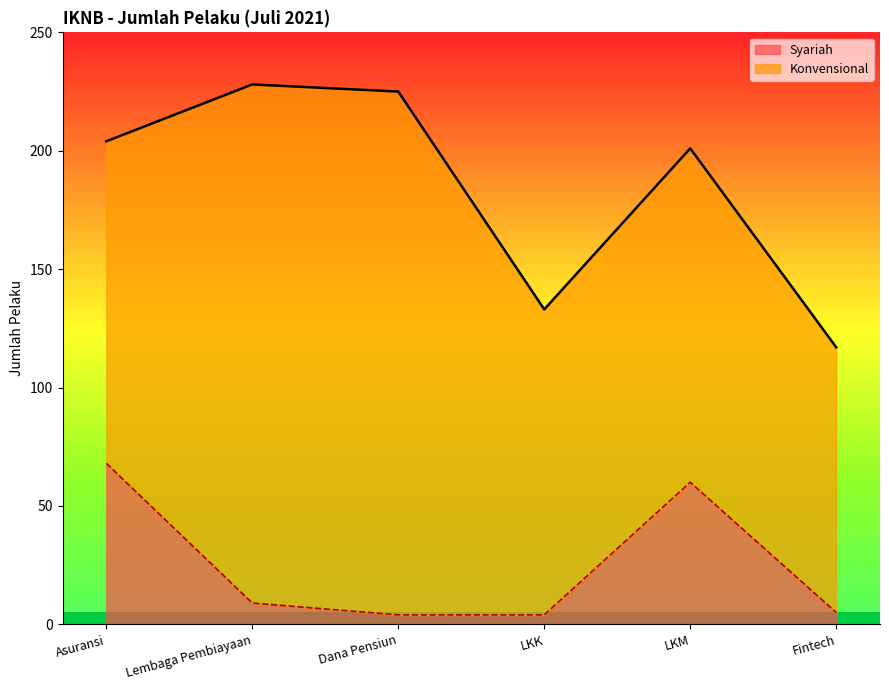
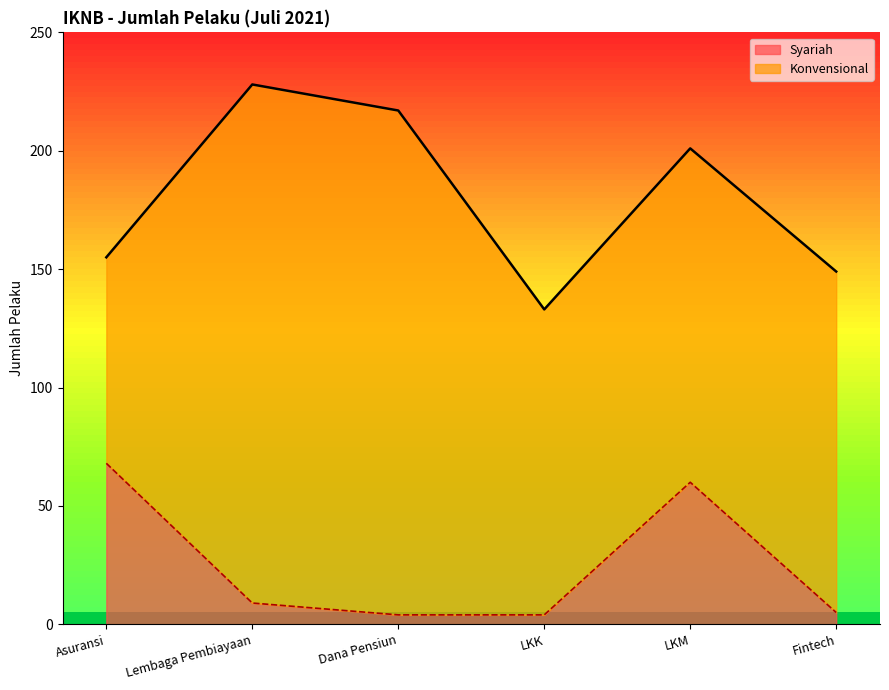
  {
    "Syariah": {
      "Asuransi": 68,
      "Lembaga Pembiayaan": 9,
      "Dana Pensiun": 4,
      "LKK": 4,
      "LKM": 60,
      "Fintech": 5
    },
    "Konvensional": {
-     "Asuransi": 136,
+     "Asuransi": 87,
      "Lembaga Pembiayaan": 219,
-     "Dana Pensiun": 221,
+     "Dana Pensiun": 213,
      "LKK": 129,
      "LKM": 141,
-     "Fintech": 112
+     "Fintech": 144
    }
  }
